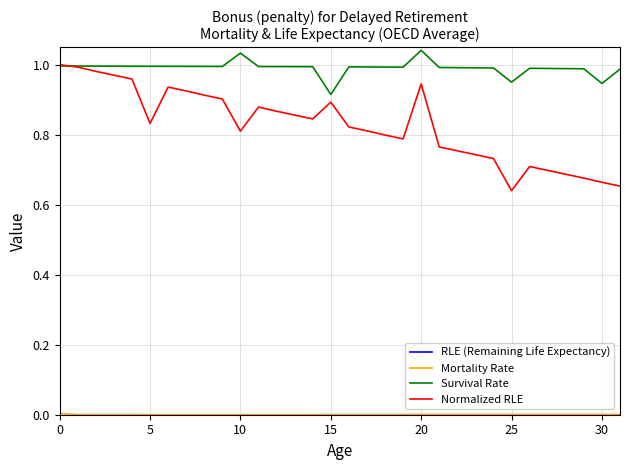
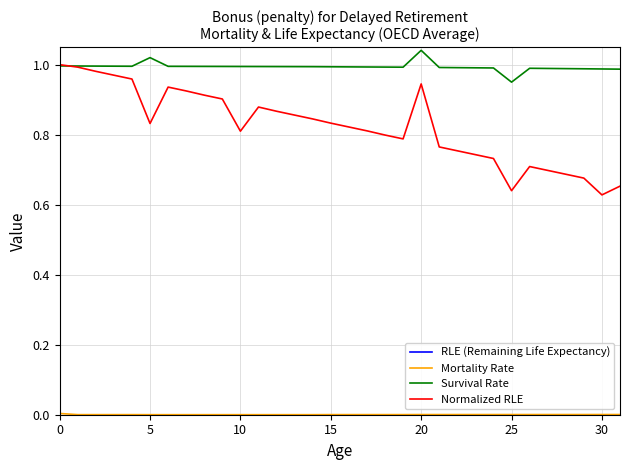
  {
    "Mortality Rate": {
      "0": 0.00,
      "5": 0.00,
      "10": 0.00,
      "15": 0.00,
      "20": 0.00,
      "25": 0.00,
      "30": 0.00
    },
    "Survival Rate": {
-     "5": 1.00,
-     "10": 1.03,
-     "15": 0.91,
+     "5": 1.02,
+     "10": 0.99,
+     "15": 0.99,
      "20": 1.04,
      "25": 0.95,
-     "30": 0.95
+     "30": 0.99
    },
    "Normalized RLE": {
      "5": 0.83,
      "10": 0.81,
-     "15": 0.89,
+     "15": 0.83,
      "20": 0.95,
      "25": 0.64,
-     "30": 0.66
+     "30": 0.63
    }
  }
